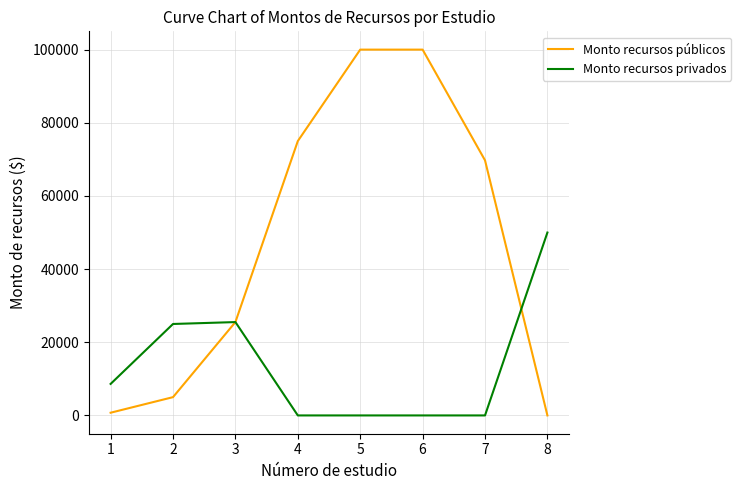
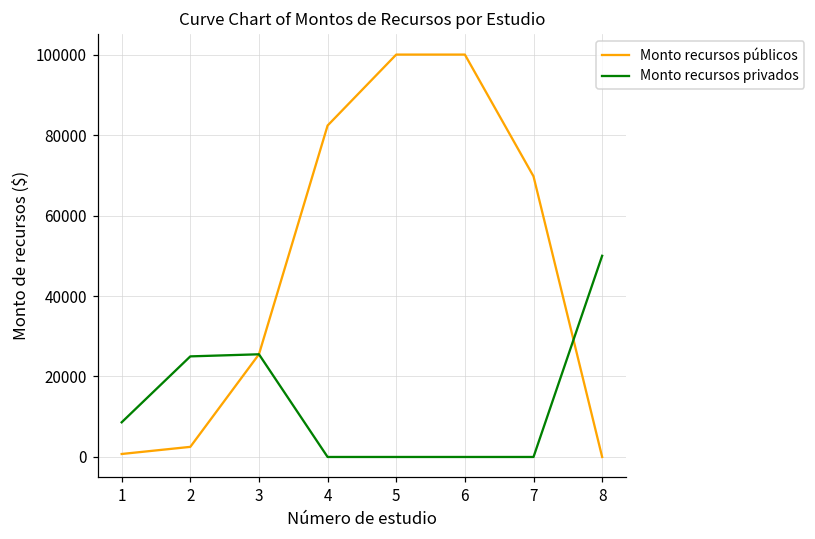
  {
    "Monto recursos públicos": {
      "1": 1000,
-     "2": 5000,
-     "4": 75000,
+     "2": 3000,
+     "4": 82000,
      "5": 100000,
      "6": 100000,
      "7": 70000,
      "8": 0
    },
    "Monto recursos privados": {
      "1": 9000,
      "2": 25000,
      "4": 0,
      "5": 0,
      "6": 0,
      "7": 0,
      "8": 50000
    }
  }
